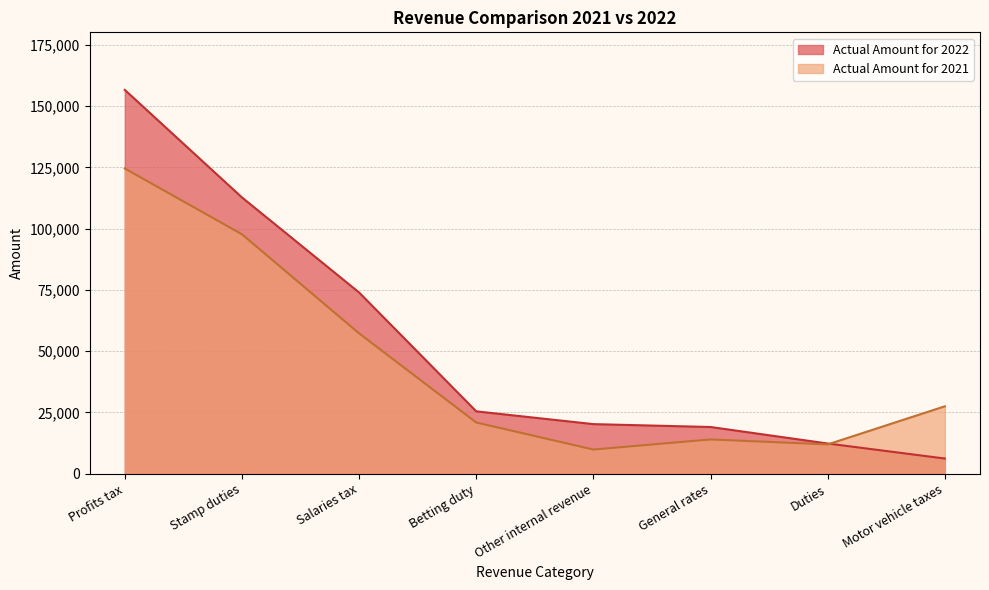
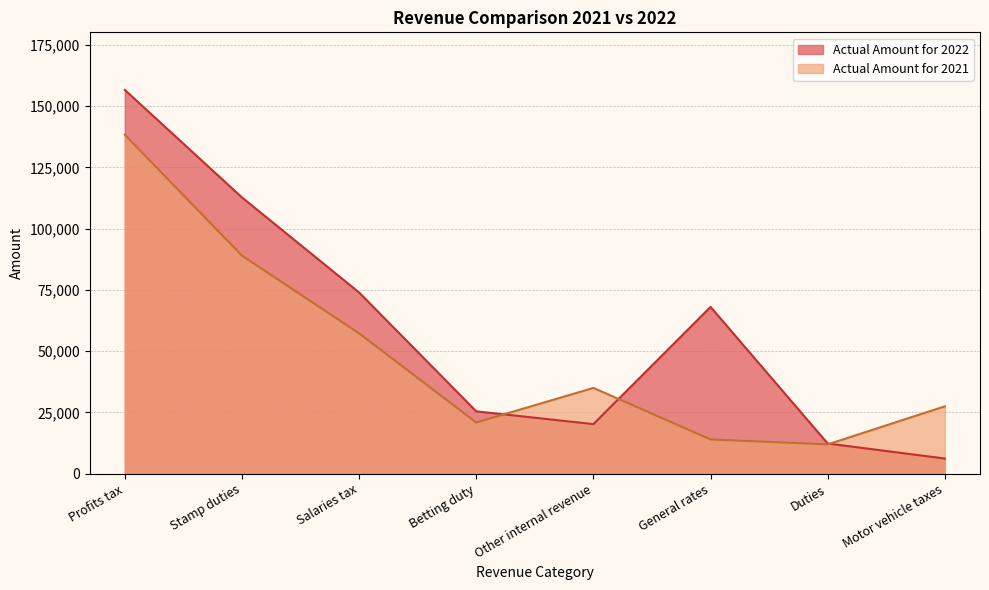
  {
    "Actual Amount for 2022": {
      "Profits tax": "157,000",
      "Stamp duties": "113,000",
      "Salaries tax": "74,000",
      "Betting duty": "25,000",
      "Other internal revenue": "20,000",
-     "General rates": "19,000",
+     "General rates": "68,000",
      "Motor vehicle taxes": "6,000"
    },
    "Actual Amount for 2021": {
-     "Profits tax": "125,000",
-     "Stamp duties": "98,000",
+     "Profits tax": "138,000",
+     "Stamp duties": "89,000",
      "Salaries tax": "57,000",
      "Betting duty": "21,000",
-     "Other internal revenue": "10,000",
+     "Other internal revenue": "35,000",
      "General rates": "14,000",
      "Motor vehicle taxes": "27,000"
    }
  }
